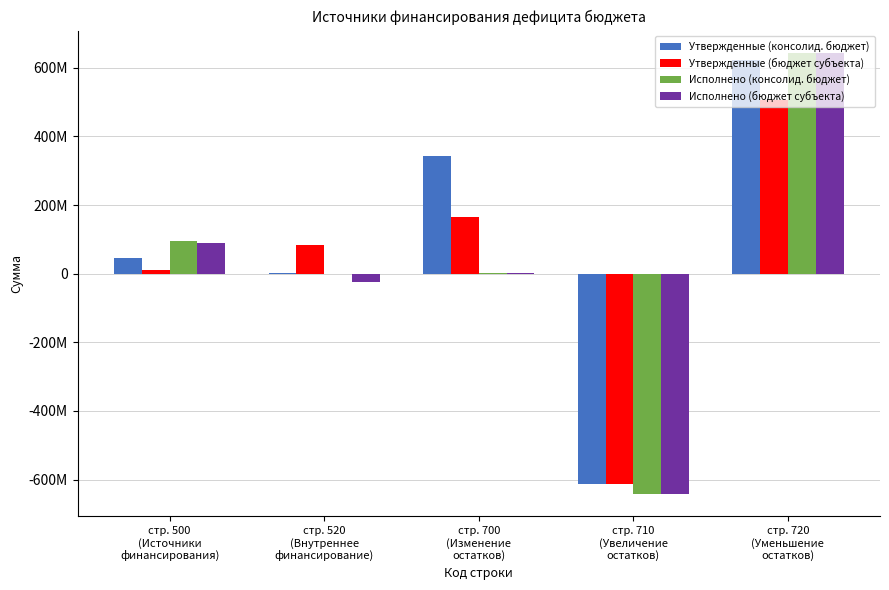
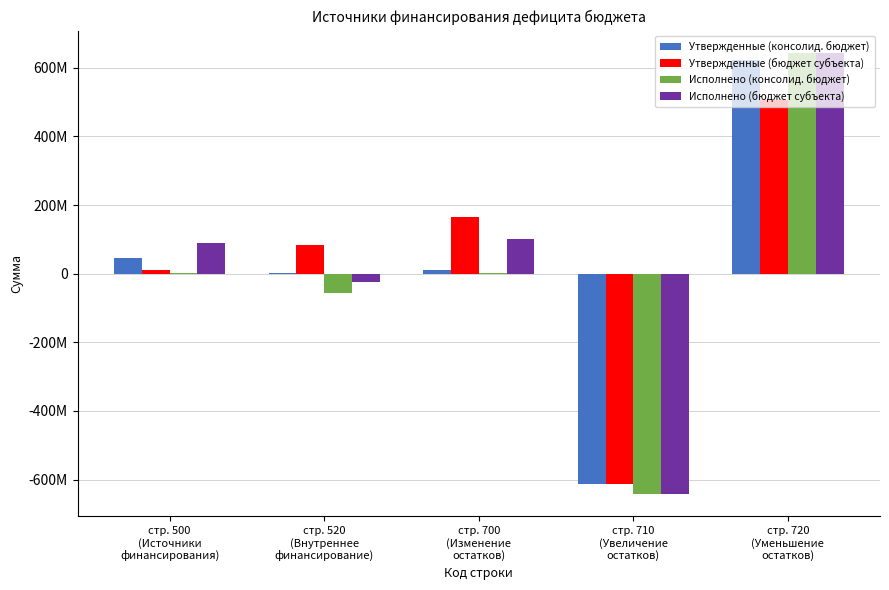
  {
    "Утвержденные (консолид. бюджет)": {
      "стр. 500 (Источники финансирования)": 50000000,
-     "стр. 700 (Изменение остатков)": 340000000,
+     "стр. 700 (Изменение остатков)": 10000000,
      "стр. 710 (Увеличение остатков)": -610000000
    },
    "Утвержденные (бюджет субъекта)": {
      "стр. 500 (Источники финансирования)": 10000000,
      "стр. 520 (Внутреннее финансирование)": 80000000,
      "стр. 700 (Изменение остатков)": 170000000,
      "стр. 710 (Увеличение остатков)": -610000000
    },
    "Исполнено (консолид. бюджет)": {
-     "стр. 500 (Источники финансирования)": 100000000,
-     "стр. 520 (Внутреннее финансирование)": 0,
+     "стр. 500 (Источники финансирования)": 0,
+     "стр. 520 (Внутреннее финансирование)": -60000000,
      "стр. 710 (Увеличение остатков)": -640000000
    },
    "Исполнено (бюджет субъекта)": {
      "стр. 500 (Источники финансирования)": 90000000,
      "стр. 520 (Внутреннее финансирование)": -30000000,
-     "стр. 700 (Изменение остатков)": 0,
+     "стр. 700 (Изменение остатков)": 100000000,
      "стр. 710 (Увеличение остатков)": -640000000
    }
  }
